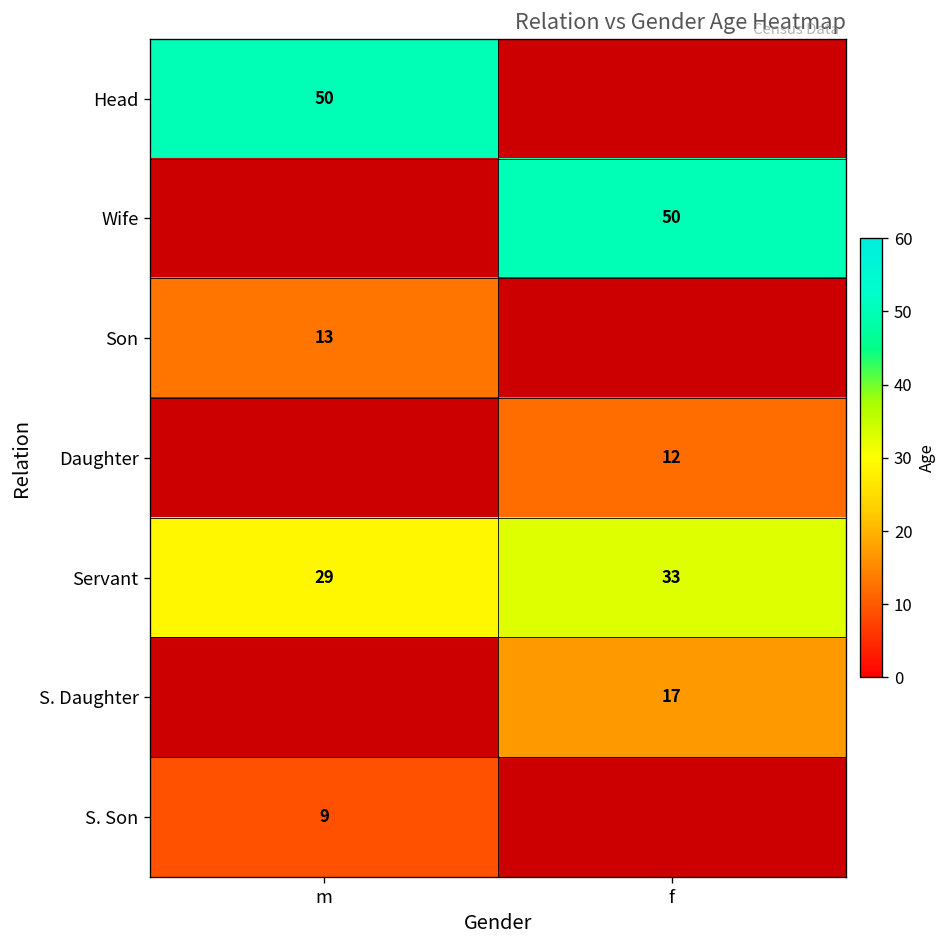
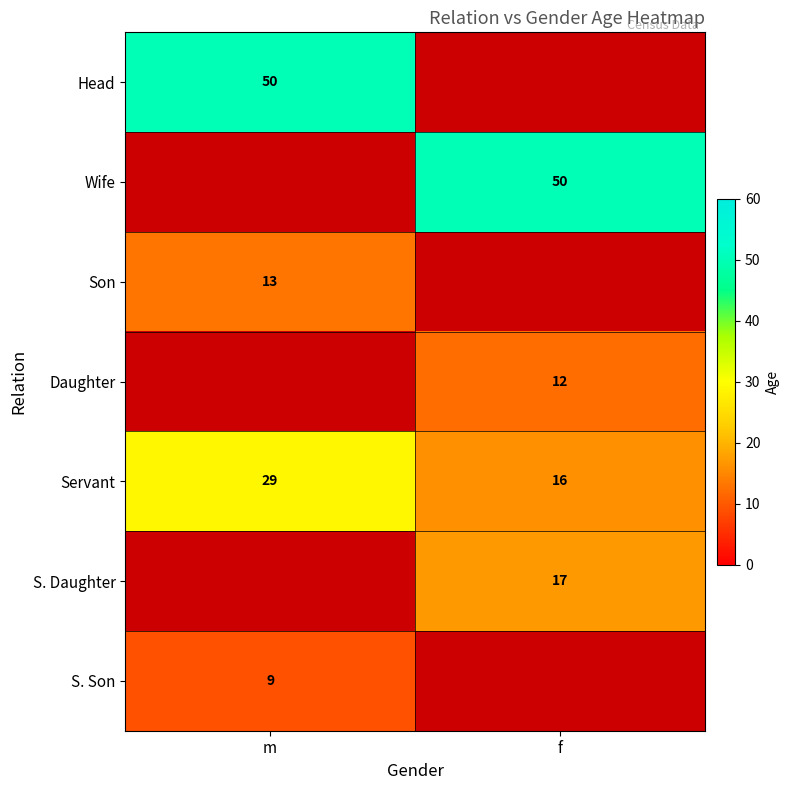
  {
    "Head": {
      "m": 50
    },
    "Wife": {
      "f": 50
    },
    "Son": {
      "m": 13
    },
    "Daughter": {
      "f": 12
    },
    "Servant": {
      "m": 29,
-     "f": 33
+     "f": 16
    },
    "S. Daughter": {
      "f": 17
    },
    "S. Son": {
      "m": 9
    }
  }
